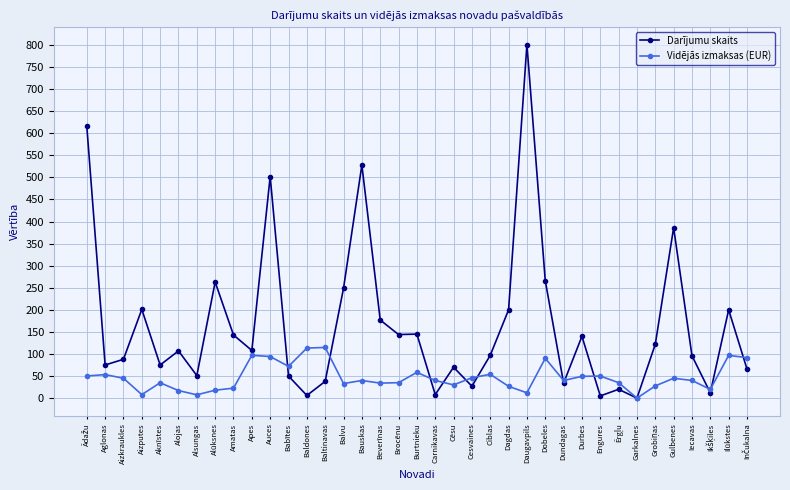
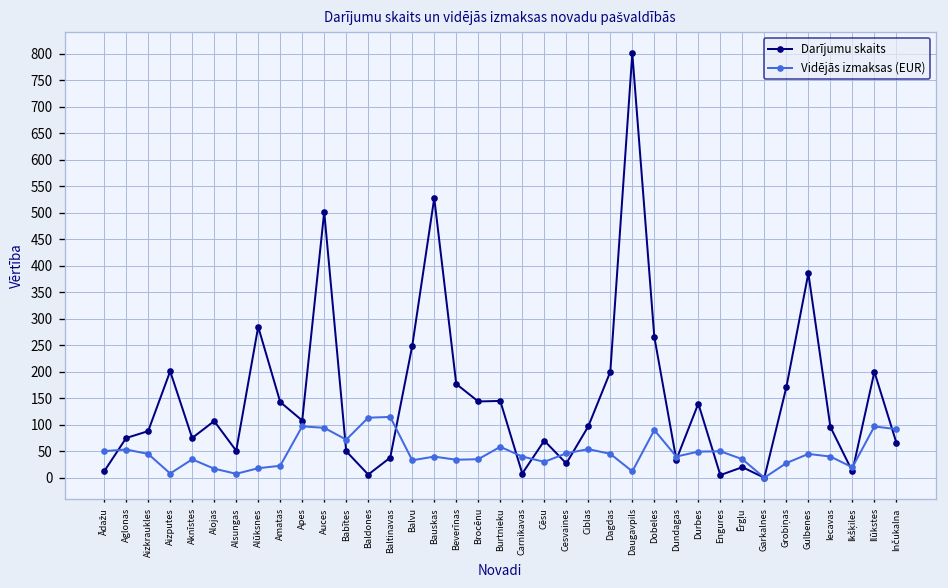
  {
    "Darījumu skaits": {
-     "Ādažu": 620,
+     "Ādažu": 10,
      "Aglonas": 80,
      "Aizkraukles": 90,
      "Aizputes": 200,
      "Aknīstes": 80,
      "Alojas": 110,
      "Alsungas": 50,
-     "Alūksnes": 260,
+     "Alūksnes": 290,
      "Amatas": 140,
      "Apes": 110,
      "Auces": 500,
      "Babītes": 50,
      "Baldones": 10,
      "Baltinavas": 40,
      "Balvu": 250,
      "Bauskas": 530,
      "Beverīnas": 180,
      "Brocēnu": 140,
      "Burtnieku": 150,
      "Carnikavas": 10,
      "Cēsu": 70,
      "Cesvaines": 30,
      "Ciblas": 100,
      "Dagdas": 200,
      "Daugavpils": 800,
      "Dobeles": 270,
      "Dundagas": 30,
      "Durbes": 140,
      "Engures": 10,
      "Ērgļu": 20,
-     "Grobiņas": 120,
+     "Grobiņas": 170,
      "Gulbenes": 390,
      "Iecavas": 100,
      "Ikšķiles": 10,
      "Ilūkstes": 200,
      "Inčukalna": 70
    },
    "Vidējās izmaksas (EUR)": {
      "Ādažu": 50,
      "Aglonas": 50,
      "Aizkraukles": 50,
      "Aizputes": 10,
      "Aknīstes": 30,
      "Alojas": 20,
      "Alsungas": 10,
      "Alūksnes": 20,
      "Amatas": 20,
      "Apes": 100,
      "Auces": 90,
      "Babītes": 70,
      "Baldones": 110,
      "Baltinavas": 110,
      "Balvu": 30,
      "Bauskas": 40,
      "Beverīnas": 30,
      "Brocēnu": 40,
      "Burtnieku": 60,
      "Carnikavas": 40,
      "Cēsu": 30,
      "Cesvaines": 50,
      "Ciblas": 50,
-     "Dagdas": 30,
+     "Dagdas": 50,
      "Daugavpils": 10,
      "Dobeles": 90,
      "Dundagas": 40,
      "Durbes": 50,
      "Engures": 50,
      "Ērgļu": 40,
      "Grobiņas": 30,
      "Gulbenes": 50,
      "Iecavas": 40,
      "Ikšķiles": 20,
      "Ilūkstes": 100,
      "Inčukalna": 90
    }
  }
